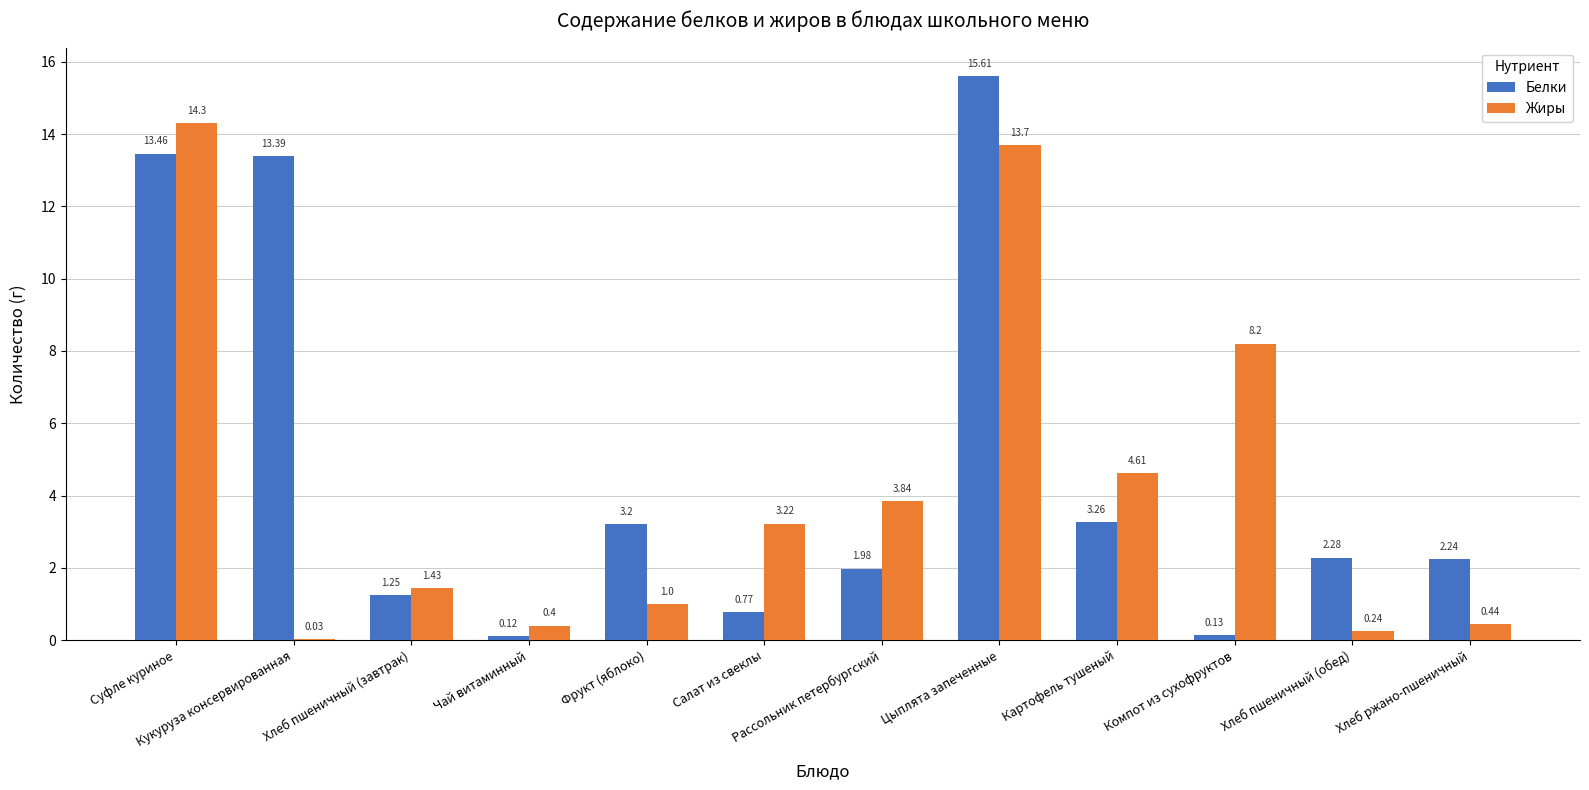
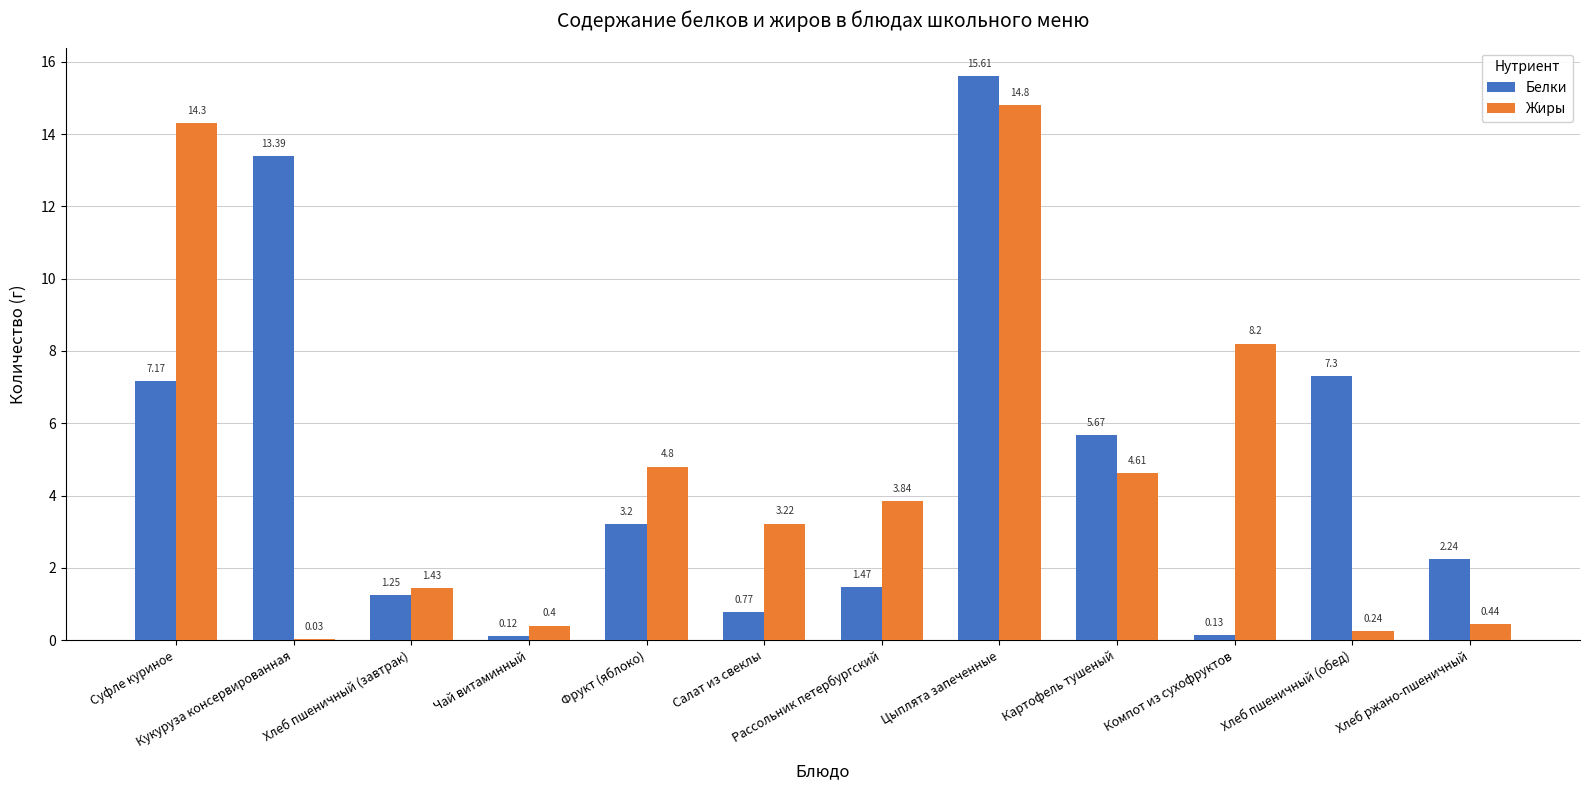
  {
    "Белки": {
-     "Суфле куриное": 13.46,
+     "Суфле куриное": 7.17,
      "Кукуруза консервированная": 13.39,
      "Хлеб пшеничный (завтрак)": 1.25,
      "Чай витаминный": 0.12,
      "Фрукт (яблоко)": 3.2,
      "Салат из свеклы": 0.77,
-     "Рассольник петербургский": 1.98,
+     "Рассольник петербургский": 1.47,
      "Цыплята запеченные": 15.61,
-     "Картофель тушеный": 3.26,
+     "Картофель тушеный": 5.67,
      "Компот из сухофруктов": 0.13,
-     "Хлеб пшеничный (обед)": 2.28,
+     "Хлеб пшеничный (обед)": 7.3,
      "Хлеб ржано-пшеничный": 2.24
    },
    "Жиры": {
      "Суфле куриное": 14.3,
      "Кукуруза консервированная": 0.03,
      "Хлеб пшеничный (завтрак)": 1.43,
      "Чай витаминный": 0.4,
-     "Фрукт (яблоко)": 1.0,
+     "Фрукт (яблоко)": 4.8,
      "Салат из свеклы": 3.22,
      "Рассольник петербургский": 3.84,
-     "Цыплята запеченные": 13.7,
+     "Цыплята запеченные": 14.8,
      "Картофель тушеный": 4.61,
      "Компот из сухофруктов": 8.2,
      "Хлеб пшеничный (обед)": 0.24,
      "Хлеб ржано-пшеничный": 0.44
    }
  }
